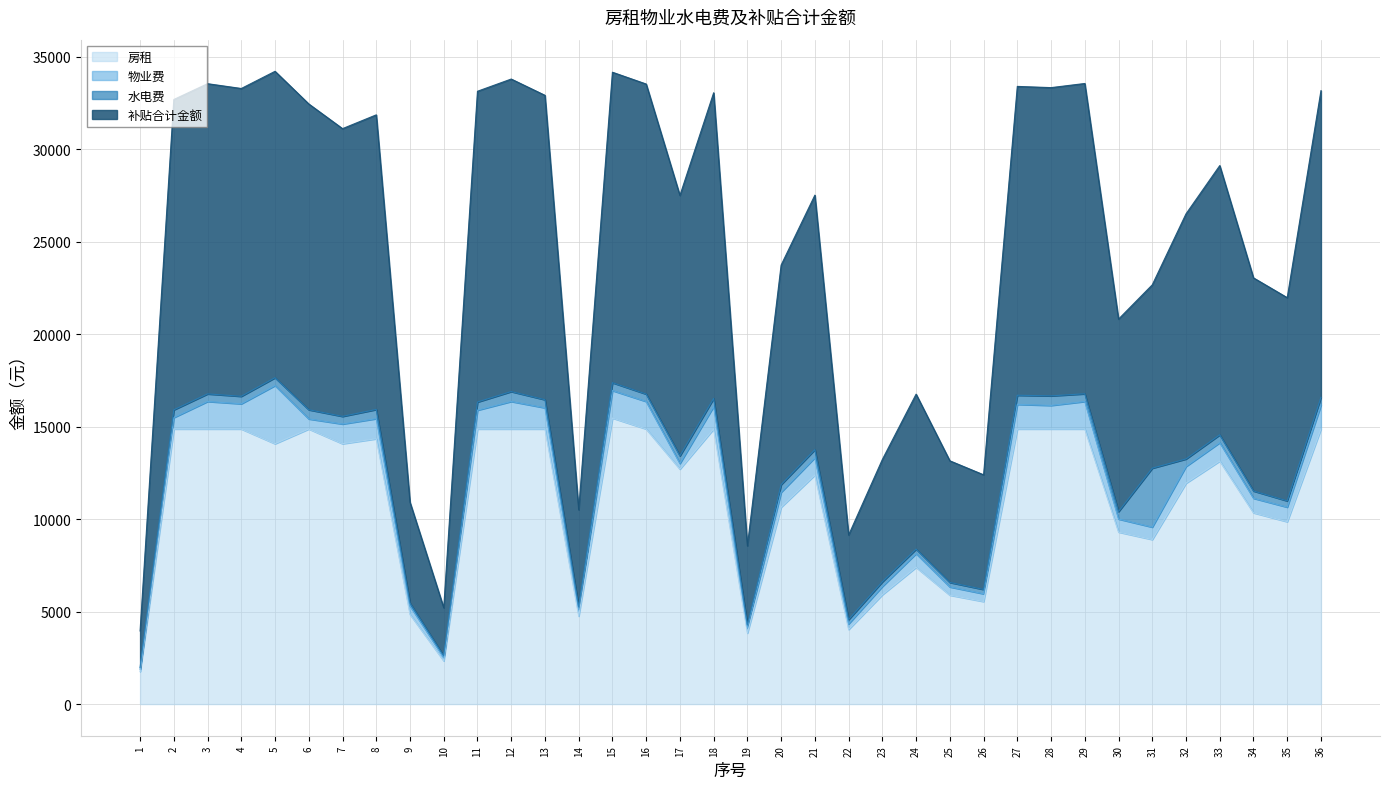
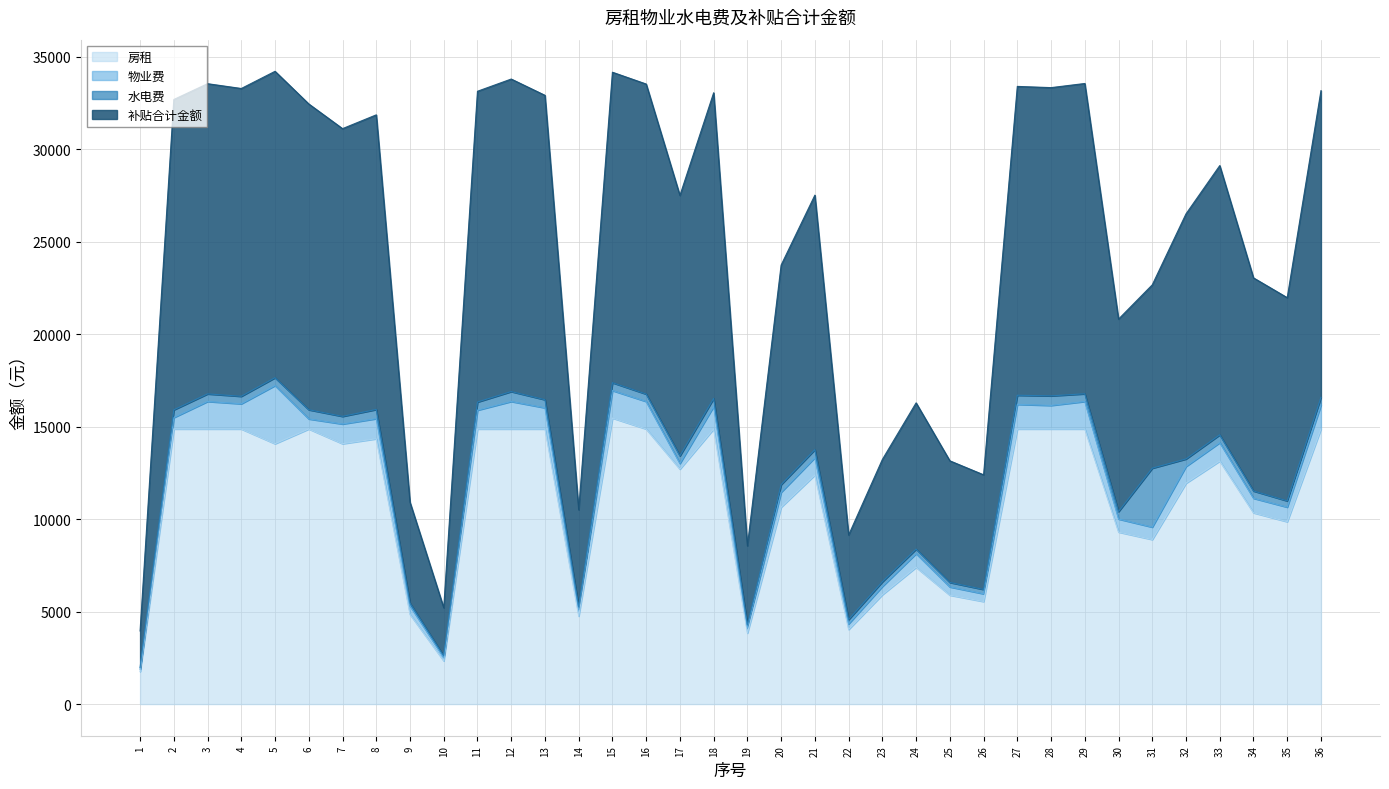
  {
    "房租": {
      "2": 14900,
      "3": 14900,
      "4": 14900,
      "5": 14100,
      "6": 14900,
      "7": 14100,
      "8": 14300,
      "9": 4800,
      "10": 2300,
      "11": 14900,
      "12": 14900,
      "13": 14900,
      "14": 4800,
      "15": 15500,
      "16": 14900,
      "17": 12700,
      "18": 14900,
      "19": 3800,
      "20": 10600,
      "21": 12400,
      "22": 4000,
      "23": 5900,
      "24": 7400,
      "25": 5900,
      "26": 5500,
      "27": 14900,
      "28": 14900,
      "29": 14900,
      "30": 9300,
      "31": 8900,
      "32": 11900,
      "33": 13100,
      "34": 10300,
      "35": 9900,
      "36": 14900
    },
    "物业费": {
      "2": 600,
      "3": 1500,
      "4": 1400,
      "5": 3100,
      "6": 500,
      "7": 1100,
      "8": 1100,
      "9": 500,
      "11": 1000,
      "12": 1500,
      "13": 1100,
      "15": 1500,
      "16": 1500,
      "17": 300,
      "18": 1200,
      "19": 300,
      "20": 800,
      "21": 900,
      "22": 300,
      "23": 400,
      "24": 700,
      "25": 400,
      "26": 400,
      "27": 1300,
      "28": 1300,
      "29": 1500,
      "30": 700,
      "31": 700,
      "32": 900,
      "33": 1000,
      "34": 800,
      "35": 800,
      "36": 1300
    },
    "水电费": {
      "2": 400,
      "3": 400,
      "4": 400,
      "5": 400,
      "6": 500,
      "7": 400,
      "8": 500,
      "9": 200,
      "11": 400,
      "12": 500,
      "13": 400,
      "15": 400,
      "16": 400,
      "17": 400,
      "18": 400,
      "19": 100,
      "20": 400,
      "21": 400,
      "22": 200,
      "23": 300,
      "24": 200,
      "25": 200,
      "26": 200,
      "27": 500,
      "28": 500,
      "29": 400,
      "30": 400,
      "31": 3200,
      "32": 400,
      "33": 400,
      "34": 400,
      "35": 300,
      "36": 400
    },
    "补贴合计金额": {
      "1": 2000,
      "3": 16800,
      "4": 16600,
      "5": 16600,
      "6": 16500,
      "7": 15600,
      "8": 15900,
      "9": 5500,
      "10": 2600,
      "11": 16800,
      "12": 16900,
      "13": 16500,
      "14": 5300,
      "15": 16800,
      "16": 16800,
      "17": 14100,
      "18": 16500,
      "19": 4300,
      "20": 11900,
      "21": 13800,
      "22": 4600,
      "23": 6600,
-     "24": 8400,
+     "24": 7900,
      "25": 6600,
      "26": 6200,
      "27": 16700,
      "28": 16700,
      "29": 16800,
      "30": 10400,
      "31": 9900,
      "32": 13300,
      "33": 14600,
      "34": 11500,
      "35": 11000,
      "36": 16600
    }
  }
